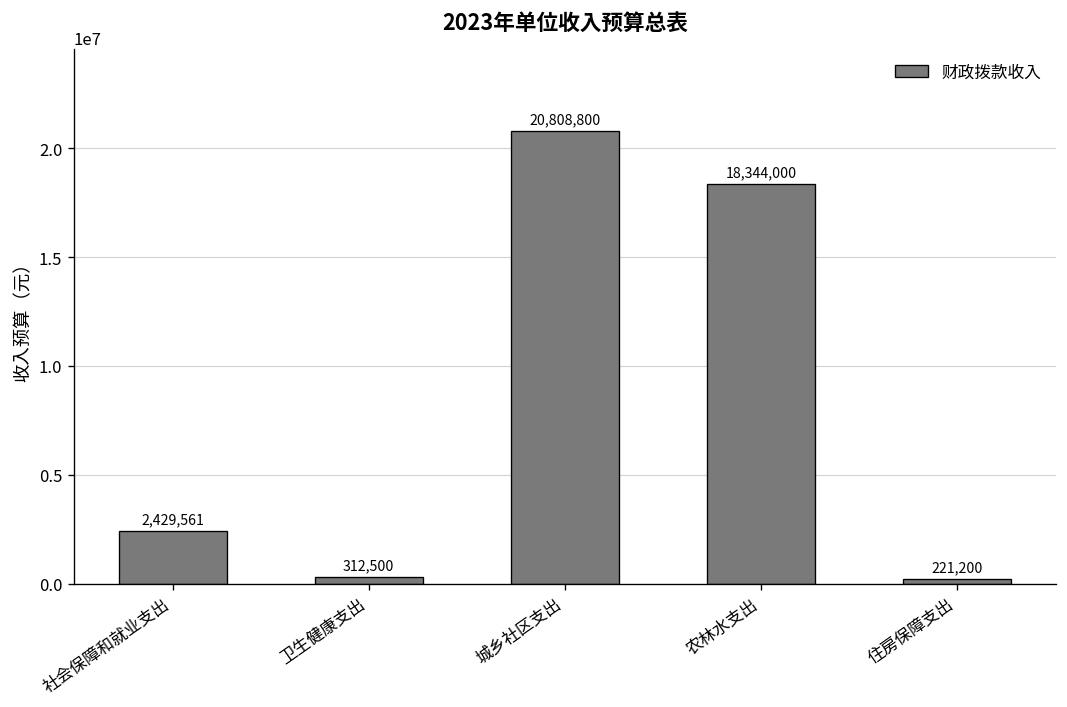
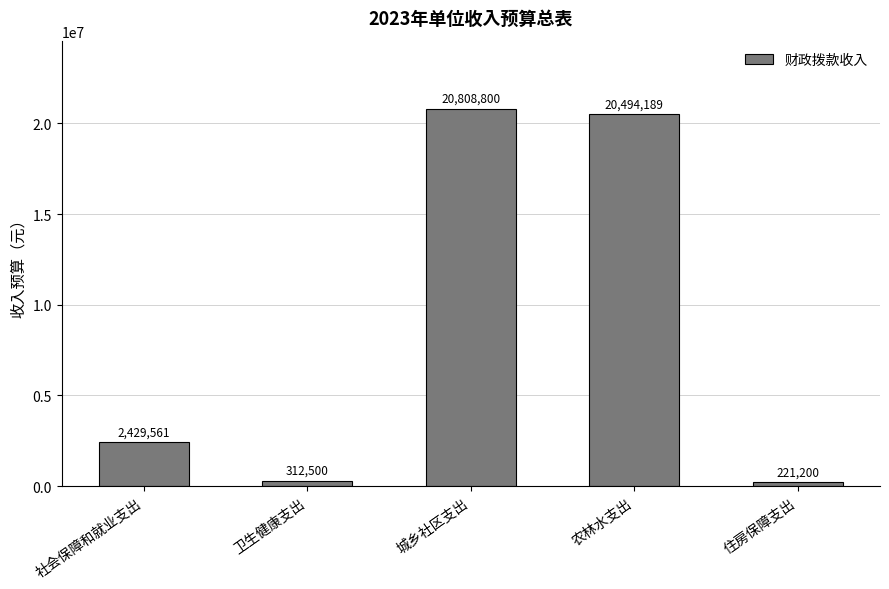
  {
    "社会保障和就业支出": "2,429,561",
    "卫生健康支出": "312,500",
    "城乡社区支出": "20,808,800",
-   "农林水支出": "18,344,000",
+   "农林水支出": "20,494,189",
    "住房保障支出": "221,200"
  }
